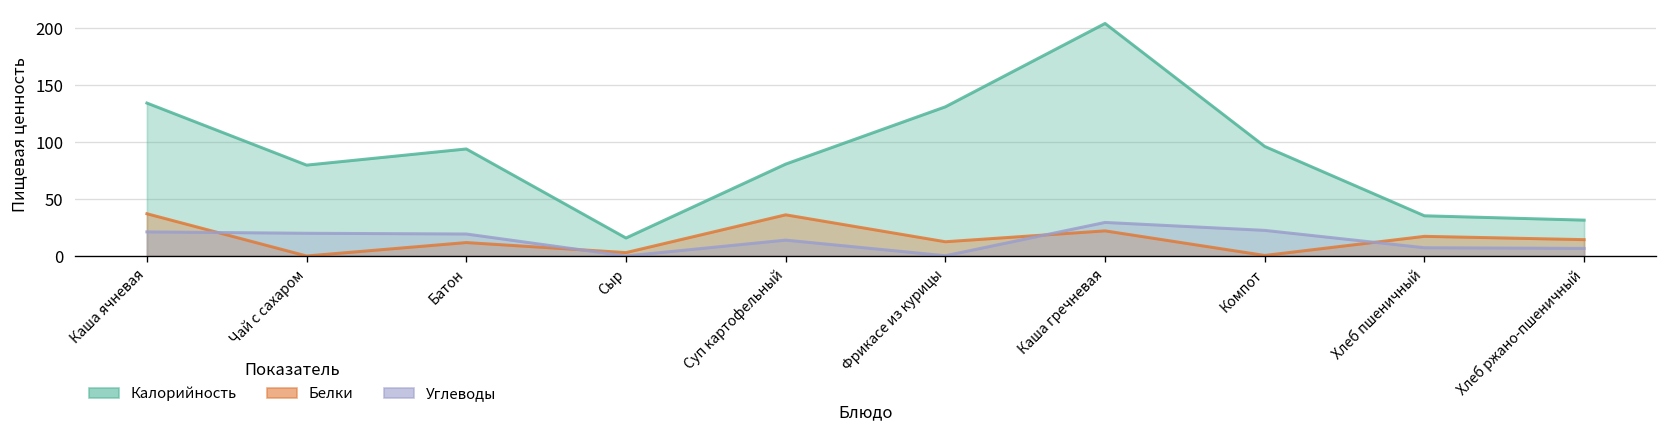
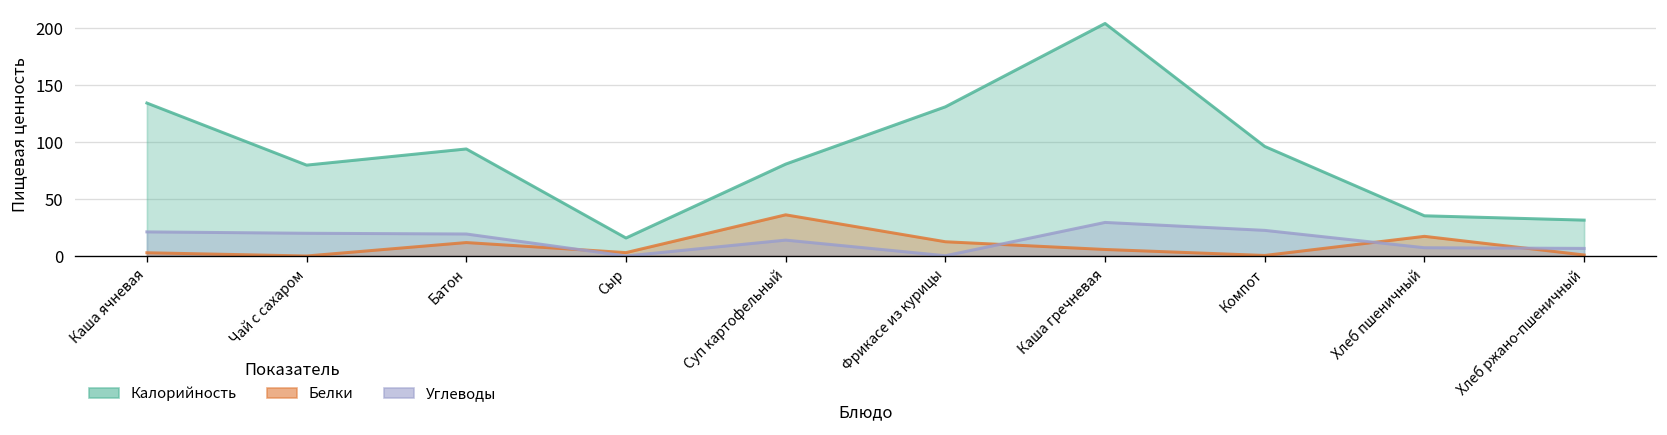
  {
    "Белки": {
-     "Каша ячневая": 40,
+     "Каша ячневая": 0,
      "Чай с сахаром": 0,
      "Батон": 10,
      "Сыр": 0,
      "Суп картофельный": 40,
      "Фрикасе из курицы": 10,
-     "Каша гречневая": 20,
+     "Каша гречневая": 10,
      "Компот": 0,
      "Хлеб пшеничный": 20,
-     "Хлеб ржано-пшеничный": 10
+     "Хлеб ржано-пшеничный": 0
    }
  }
